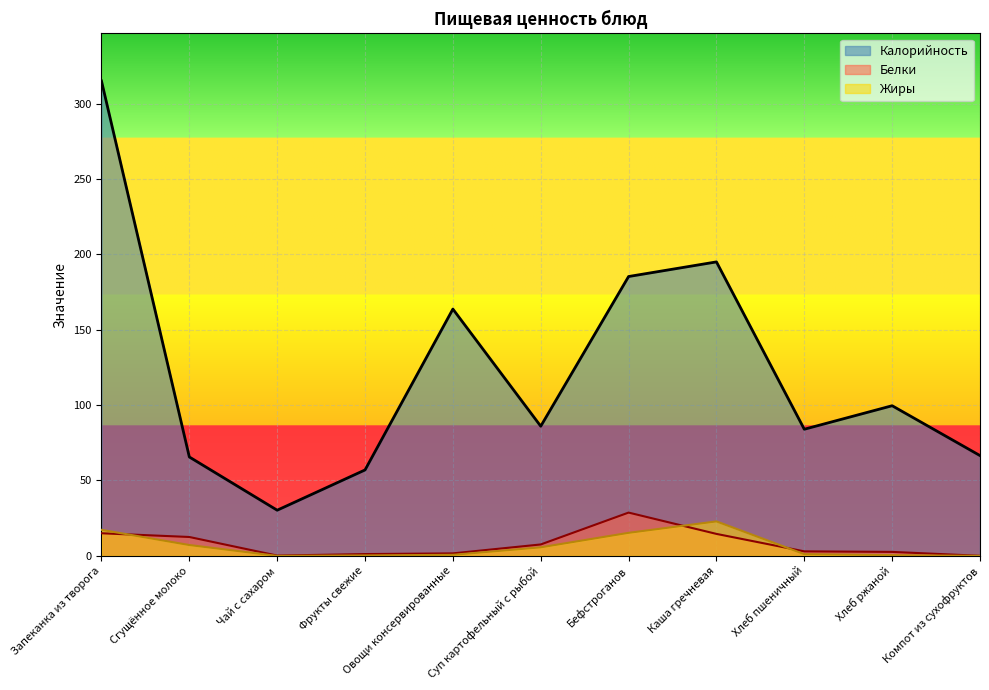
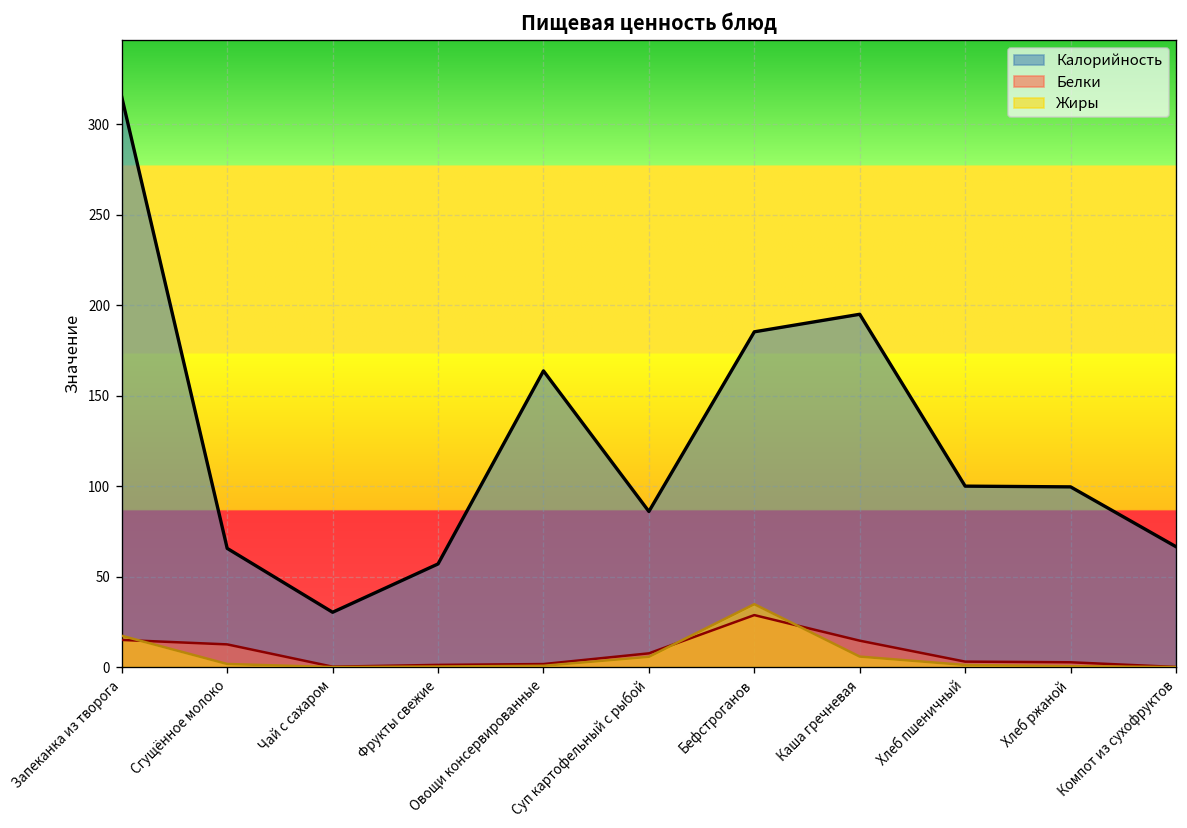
  {
    "Калорийность": {
      "Запеканка из творога": 315,
      "Сгущённое молоко": 66,
      "Чай с сахаром": 30,
      "Фрукты свежие": 57,
      "Овощи консервированные": 164,
      "Суп картофельный с рыбой": 86,
      "Бефстроганов": 185,
      "Каша гречневая": 195,
-     "Хлеб пшеничный": 84,
+     "Хлеб пшеничный": 100,
      "Хлеб ржаной": 100,
      "Компот из сухофруктов": 67
    },
    "Белки": {
      "Запеканка из творога": 15,
      "Сгущённое молоко": 13,
      "Суп картофельный с рыбой": 8,
      "Бефстроганов": 29,
      "Каша гречневая": 15,
      "Хлеб пшеничный": 3,
      "Хлеб ржаной": 3
    },
    "Жиры": {
      "Запеканка из творога": 17,
-     "Сгущённое молоко": 7,
+     "Сгущённое молоко": 2,
      "Суп картофельный с рыбой": 6,
-     "Бефстроганов": 15,
-     "Каша гречневая": 23,
+     "Бефстроганов": 35,
+     "Каша гречневая": 6,
      "Хлеб пшеничный": 1,
      "Хлеб ржаной": 0
    }
  }
